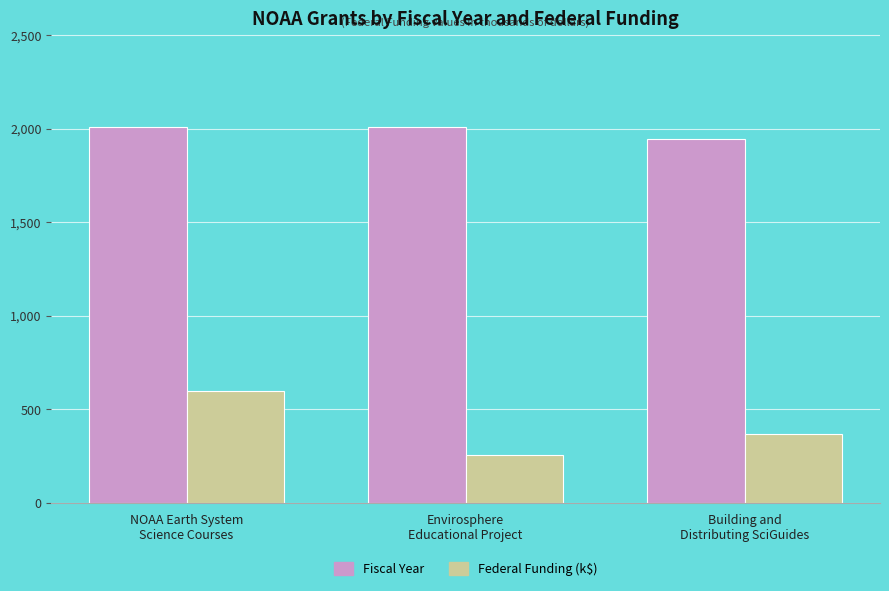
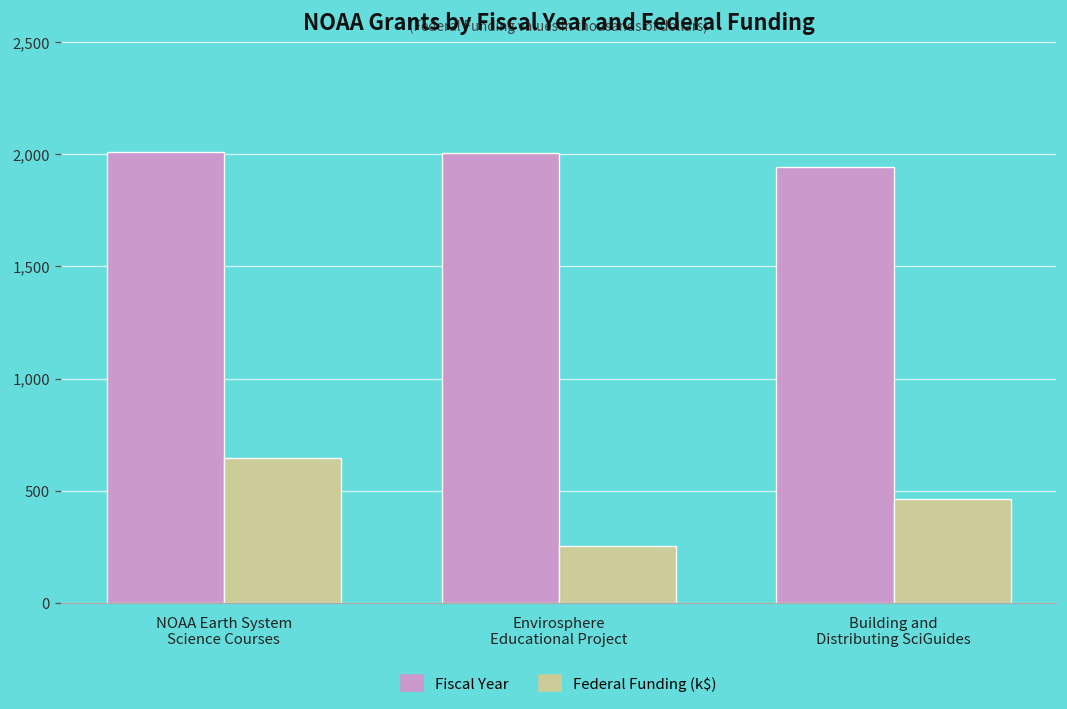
  {
    "Fiscal Year": {
      "NOAA Earth System Science Courses": "2,010",
      "Envirosphere Educational Project": "2,010",
      "Building and Distributing SciGuides": "1,940"
    },
    "Federal Funding (k$)": {
-     "NOAA Earth System Science Courses": "600",
+     "NOAA Earth System Science Courses": "650",
      "Envirosphere Educational Project": "250",
-     "Building and Distributing SciGuides": "370"
+     "Building and Distributing SciGuides": "460"
    }
  }
